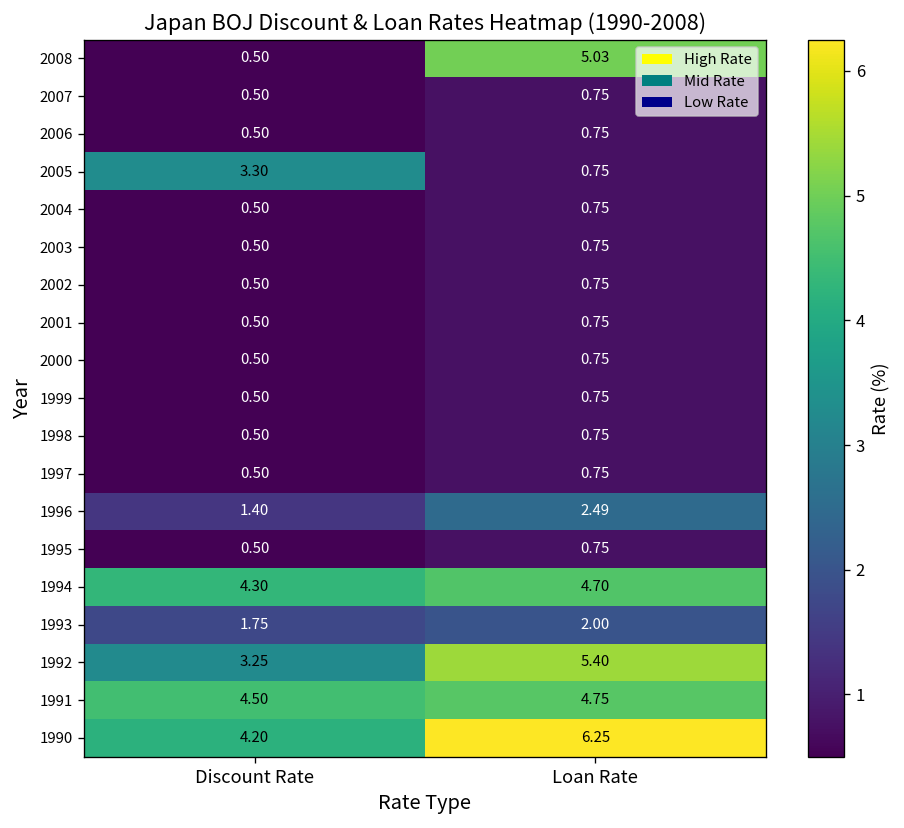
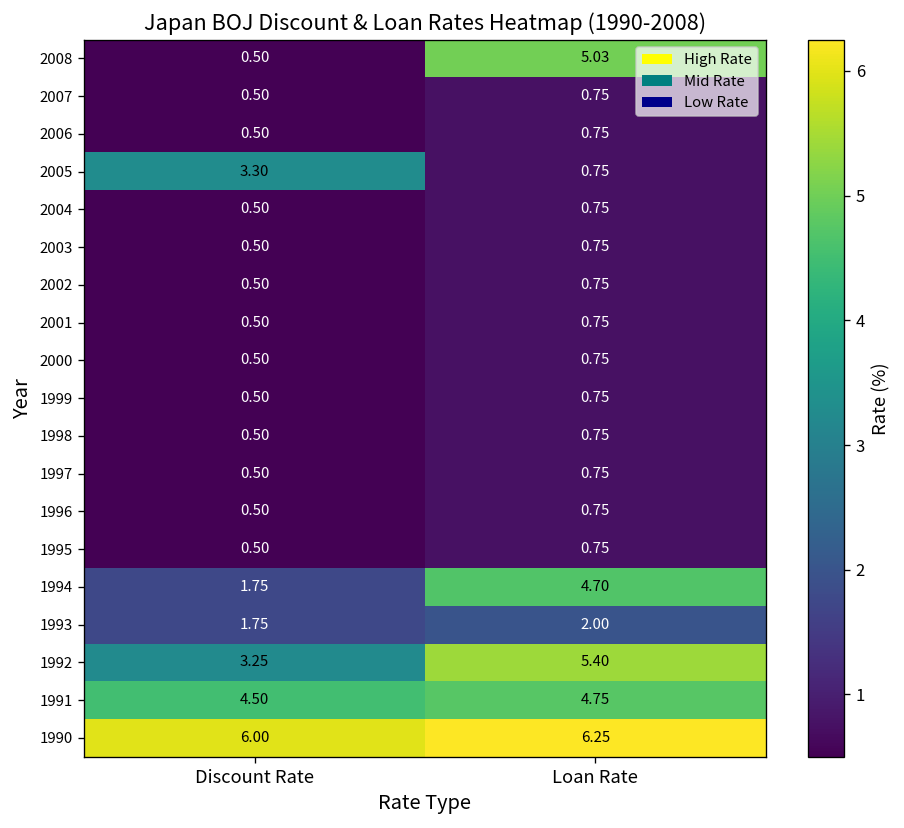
  {
    "2008": {
      "Discount Rate": 0.50,
      "Loan Rate": 5.03
    },
    "2007": {
      "Discount Rate": 0.50,
      "Loan Rate": 0.75
    },
    "2006": {
      "Discount Rate": 0.50,
      "Loan Rate": 0.75
    },
    "2005": {
      "Discount Rate": 3.30,
      "Loan Rate": 0.75
    },
    "2004": {
      "Discount Rate": 0.50,
      "Loan Rate": 0.75
    },
    "2003": {
      "Discount Rate": 0.50,
      "Loan Rate": 0.75
    },
    "2002": {
      "Discount Rate": 0.50,
      "Loan Rate": 0.75
    },
    "2001": {
      "Discount Rate": 0.50,
      "Loan Rate": 0.75
    },
    "2000": {
      "Discount Rate": 0.50,
      "Loan Rate": 0.75
    },
    "1999": {
      "Discount Rate": 0.50,
      "Loan Rate": 0.75
    },
    "1998": {
      "Discount Rate": 0.50,
      "Loan Rate": 0.75
    },
    "1997": {
      "Discount Rate": 0.50,
      "Loan Rate": 0.75
    },
    "1996": {
-     "Discount Rate": 1.40,
-     "Loan Rate": 2.49
+     "Discount Rate": 0.50,
+     "Loan Rate": 0.75
    },
    "1995": {
      "Discount Rate": 0.50,
      "Loan Rate": 0.75
    },
    "1994": {
-     "Discount Rate": 4.30,
+     "Discount Rate": 1.75,
      "Loan Rate": 4.70
    },
    "1993": {
      "Discount Rate": 1.75,
      "Loan Rate": 2.00
    },
    "1992": {
      "Discount Rate": 3.25,
      "Loan Rate": 5.40
    },
    "1991": {
      "Discount Rate": 4.50,
      "Loan Rate": 4.75
    },
    "1990": {
-     "Discount Rate": 4.20,
+     "Discount Rate": 6.00,
      "Loan Rate": 6.25
    }
  }
